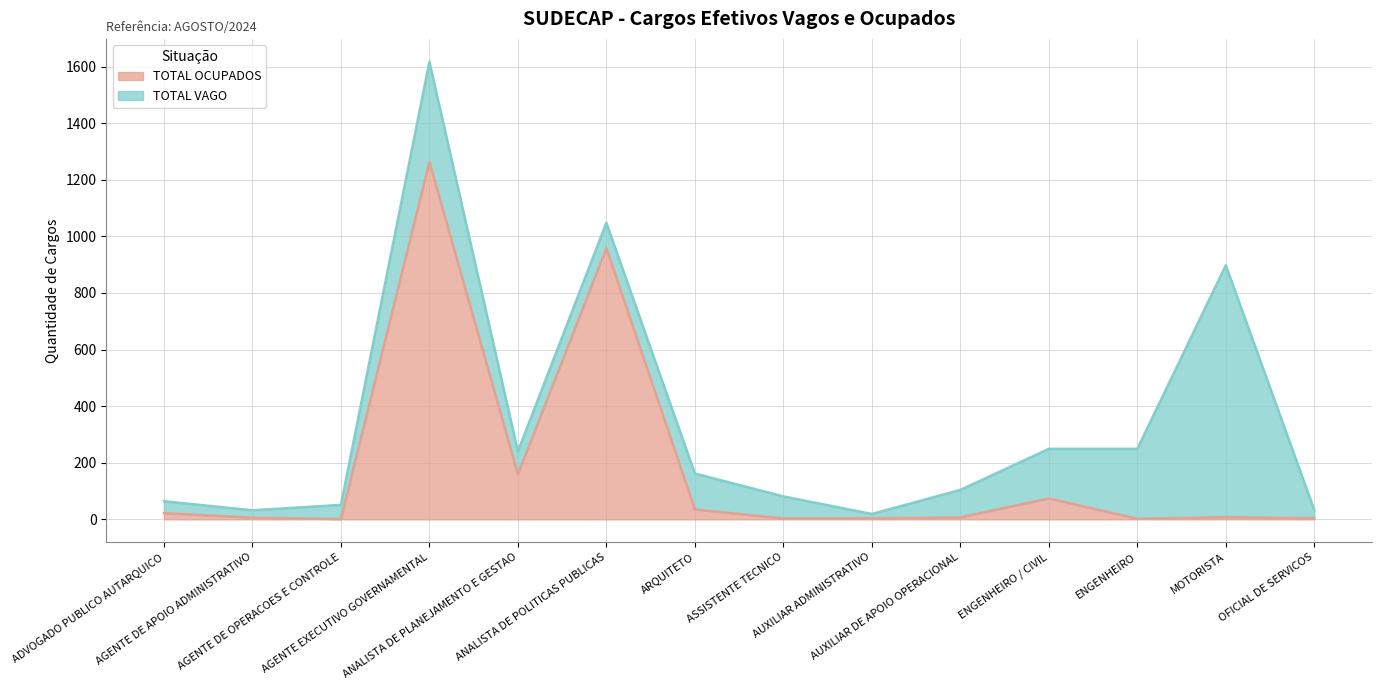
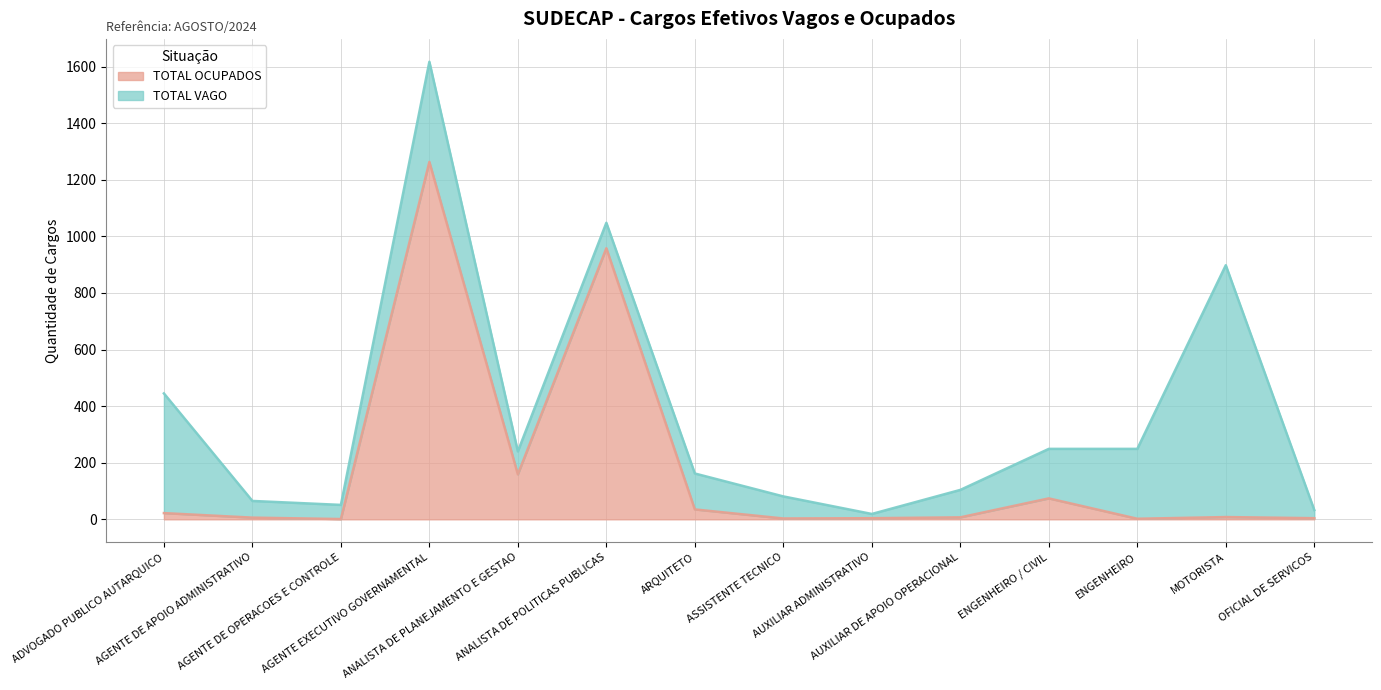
  {
    "TOTAL OCUPADOS": {
      "ADVOGADO PUBLICO AUTARQUICO": 20,
      "AGENTE DE APOIO ADMINISTRATIVO": 10,
      "AGENTE DE OPERACOES E CONTROLE": 0,
      "AGENTE EXECUTIVO GOVERNAMENTAL": 1260,
      "ANALISTA DE PLANEJAMENTO E GESTAO": 160,
      "ANALISTA DE POLITICAS PUBLICAS": 960,
      "ARQUITETO": 40,
      "ASSISTENTE TECNICO": 0,
      "AUXILIAR ADMINISTRATIVO": 0,
      "AUXILIAR DE APOIO OPERACIONAL": 10,
      "ENGENHEIRO / CIVIL": 70,
      "ENGENHEIRO": 0,
      "MOTORISTA": 10,
      "OFICIAL DE SERVICOS": 0
    },
    "TOTAL VAGO": {
-     "ADVOGADO PUBLICO AUTARQUICO": 40,
-     "AGENTE DE APOIO ADMINISTRATIVO": 30,
+     "ADVOGADO PUBLICO AUTARQUICO": 420,
+     "AGENTE DE APOIO ADMINISTRATIVO": 60,
      "AGENTE DE OPERACOES E CONTROLE": 50,
      "AGENTE EXECUTIVO GOVERNAMENTAL": 350,
      "ANALISTA DE PLANEJAMENTO E GESTAO": 80,
      "ANALISTA DE POLITICAS PUBLICAS": 90,
      "ARQUITETO": 130,
      "ASSISTENTE TECNICO": 80,
      "AUXILIAR ADMINISTRATIVO": 20,
      "AUXILIAR DE APOIO OPERACIONAL": 100,
      "ENGENHEIRO / CIVIL": 180,
      "ENGENHEIRO": 250,
      "MOTORISTA": 890,
      "OFICIAL DE SERVICOS": 30
    }
  }
